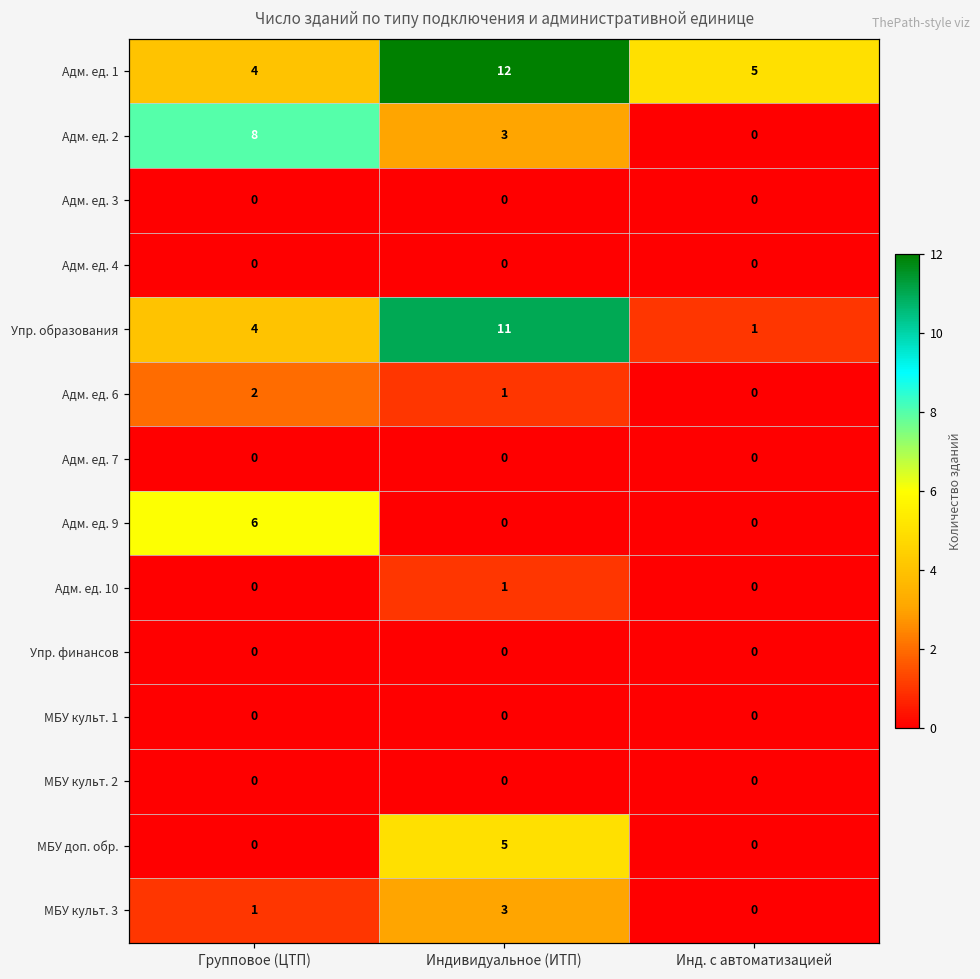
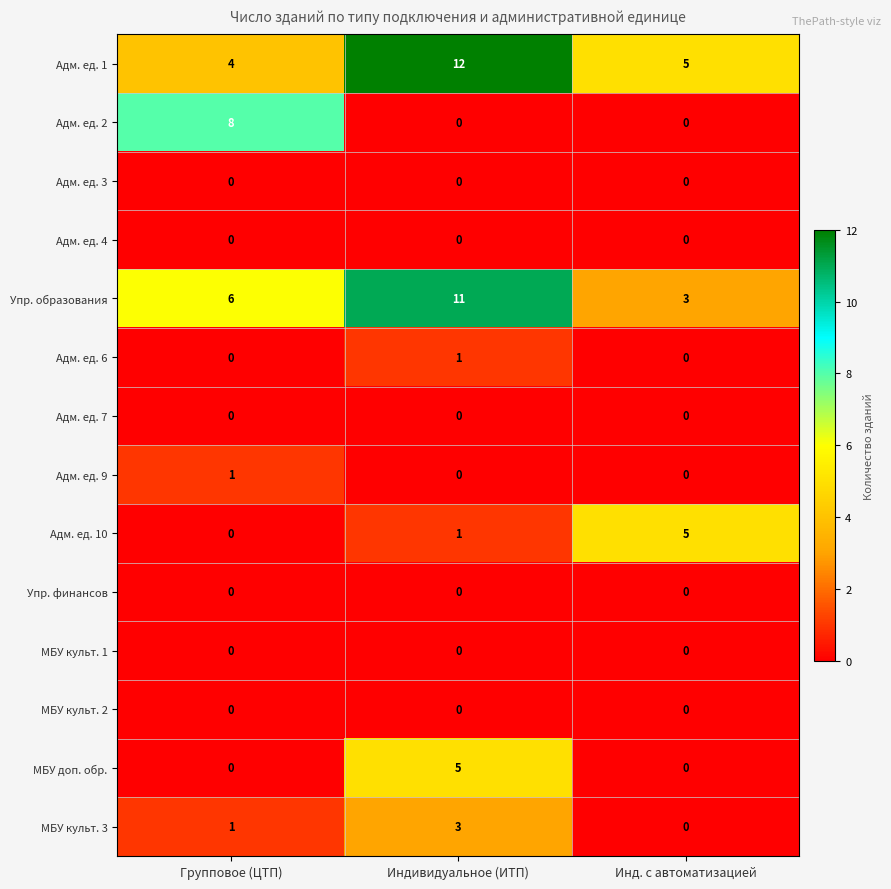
  {
    "Адм. ед. 1": {
      "Групповое (ЦТП)": 4,
      "Индивидуальное (ИТП)": 12,
      "Инд. с автоматизацией": 5
    },
    "Адм. ед. 2": {
      "Групповое (ЦТП)": 8,
-     "Индивидуальное (ИТП)": 3,
+     "Индивидуальное (ИТП)": 0,
      "Инд. с автоматизацией": 0
    },
    "Адм. ед. 3": {
      "Групповое (ЦТП)": 0,
      "Индивидуальное (ИТП)": 0,
      "Инд. с автоматизацией": 0
    },
    "Адм. ед. 4": {
      "Групповое (ЦТП)": 0,
      "Индивидуальное (ИТП)": 0,
      "Инд. с автоматизацией": 0
    },
    "Упр. образования": {
-     "Групповое (ЦТП)": 4,
+     "Групповое (ЦТП)": 6,
      "Индивидуальное (ИТП)": 11,
-     "Инд. с автоматизацией": 1
+     "Инд. с автоматизацией": 3
    },
    "Адм. ед. 6": {
-     "Групповое (ЦТП)": 2,
+     "Групповое (ЦТП)": 0,
      "Индивидуальное (ИТП)": 1,
      "Инд. с автоматизацией": 0
    },
    "Адм. ед. 7": {
      "Групповое (ЦТП)": 0,
      "Индивидуальное (ИТП)": 0,
      "Инд. с автоматизацией": 0
    },
    "Адм. ед. 9": {
-     "Групповое (ЦТП)": 6,
+     "Групповое (ЦТП)": 1,
      "Индивидуальное (ИТП)": 0,
      "Инд. с автоматизацией": 0
    },
    "Адм. ед. 10": {
      "Групповое (ЦТП)": 0,
      "Индивидуальное (ИТП)": 1,
-     "Инд. с автоматизацией": 0
+     "Инд. с автоматизацией": 5
    },
    "Упр. финансов": {
      "Групповое (ЦТП)": 0,
      "Индивидуальное (ИТП)": 0,
      "Инд. с автоматизацией": 0
    },
    "МБУ культ. 1": {
      "Групповое (ЦТП)": 0,
      "Индивидуальное (ИТП)": 0,
      "Инд. с автоматизацией": 0
    },
    "МБУ культ. 2": {
      "Групповое (ЦТП)": 0,
      "Индивидуальное (ИТП)": 0,
      "Инд. с автоматизацией": 0
    },
    "МБУ доп. обр.": {
      "Групповое (ЦТП)": 0,
      "Индивидуальное (ИТП)": 5,
      "Инд. с автоматизацией": 0
    },
    "МБУ культ. 3": {
      "Групповое (ЦТП)": 1,
      "Индивидуальное (ИТП)": 3,
      "Инд. с автоматизацией": 0
    }
  }
